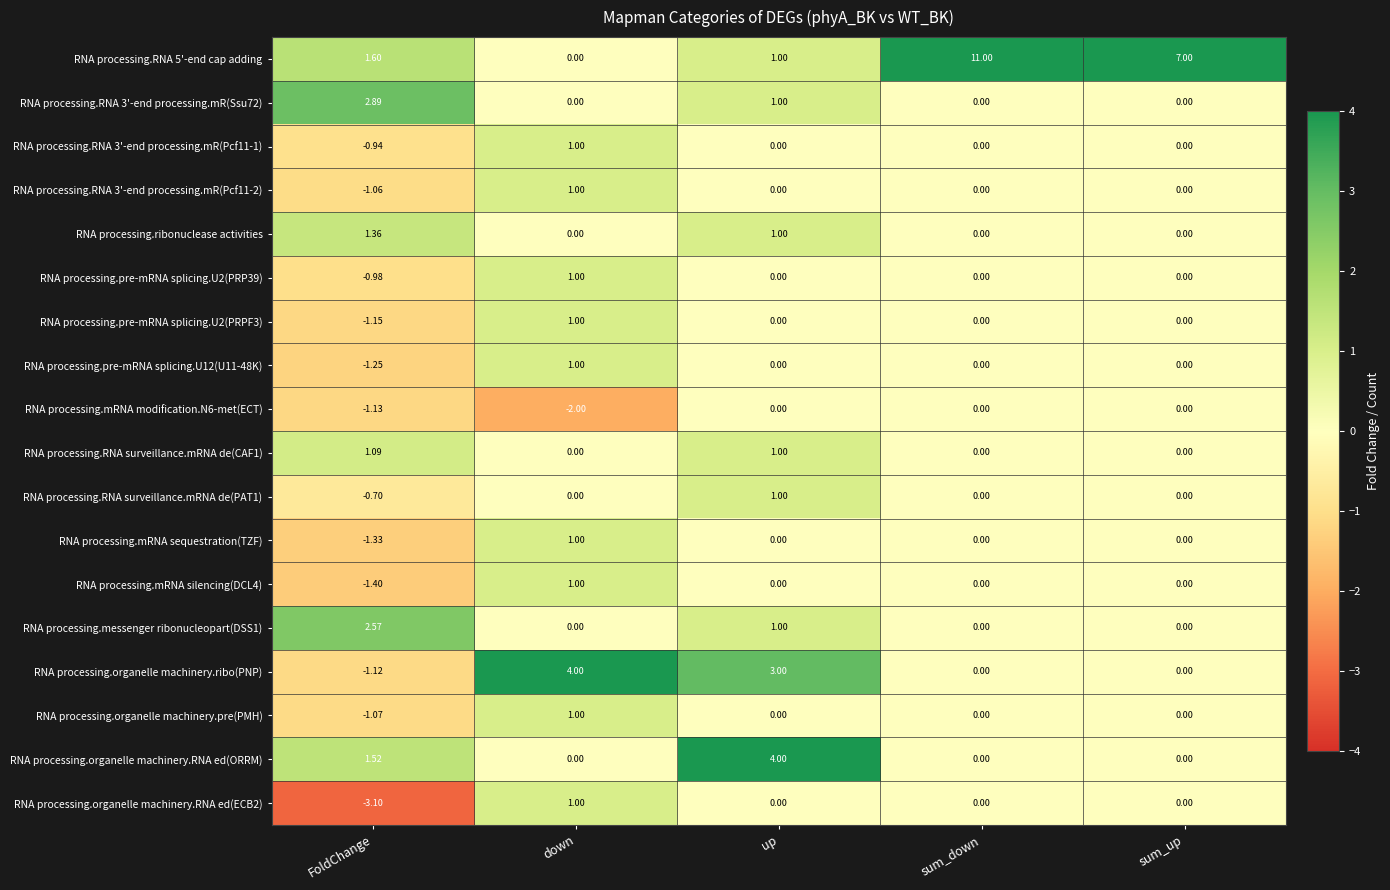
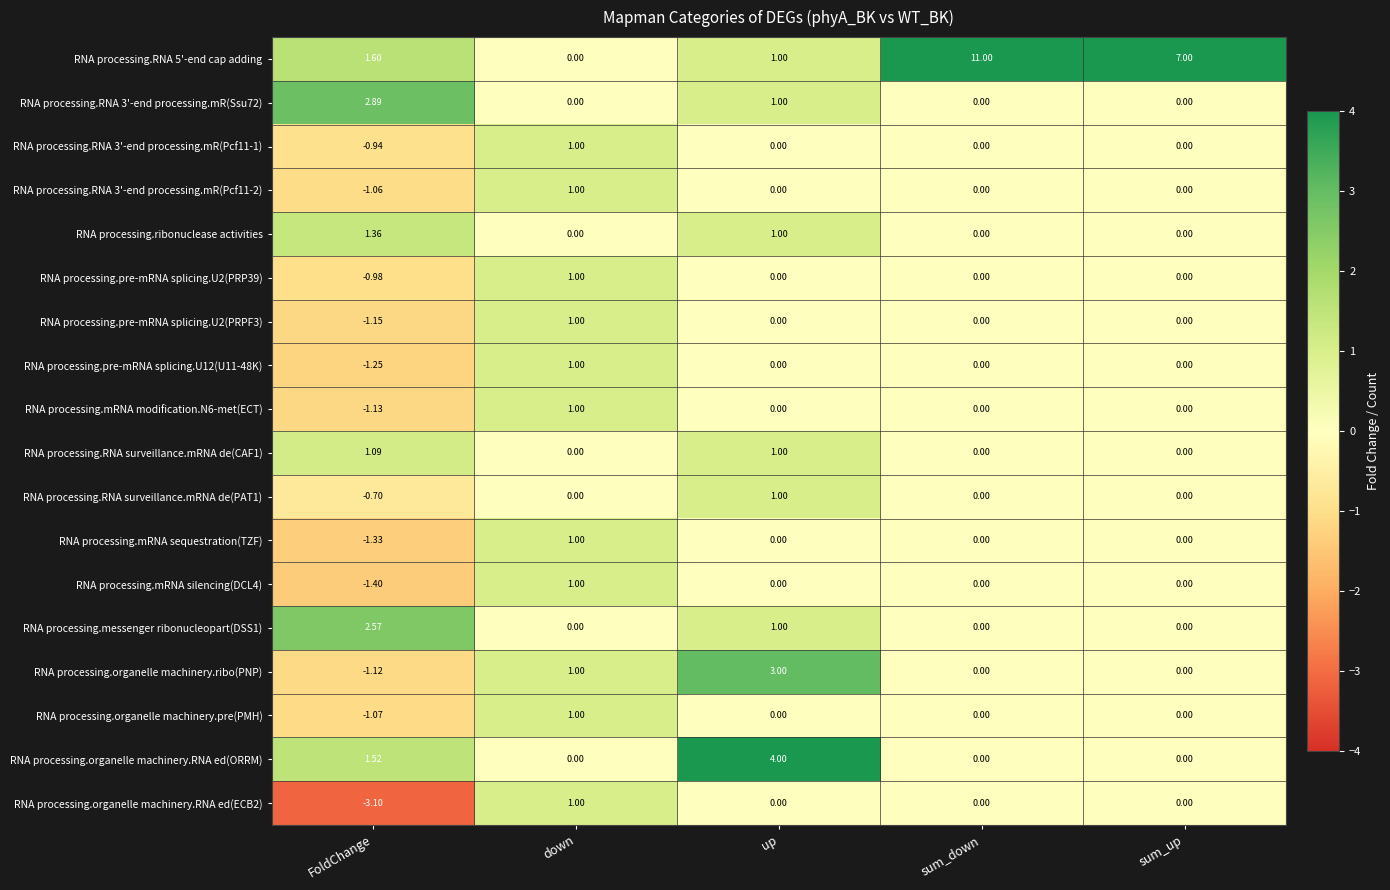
  {
    "RNA processing.RNA 5'-end cap adding": {
      "FoldChange": 1.60,
      "down": 0.00,
      "up": 1.00,
      "sum_down": 11.00,
      "sum_up": 7.00
    },
    "RNA processing.RNA 3'-end processing.mR(Ssu72)": {
      "FoldChange": 2.89,
      "down": 0.00,
      "up": 1.00,
      "sum_down": 0.00,
      "sum_up": 0.00
    },
    "RNA processing.RNA 3'-end processing.mR(Pcf11-1)": {
      "FoldChange": -0.94,
      "down": 1.00,
      "up": 0.00,
      "sum_down": 0.00,
      "sum_up": 0.00
    },
    "RNA processing.RNA 3'-end processing.mR(Pcf11-2)": {
      "FoldChange": -1.06,
      "down": 1.00,
      "up": 0.00,
      "sum_down": 0.00,
      "sum_up": 0.00
    },
    "RNA processing.ribonuclease activities": {
      "FoldChange": 1.36,
      "down": 0.00,
      "up": 1.00,
      "sum_down": 0.00,
      "sum_up": 0.00
    },
    "RNA processing.pre-mRNA splicing.U2(PRP39)": {
      "FoldChange": -0.98,
      "down": 1.00,
      "up": 0.00,
      "sum_down": 0.00,
      "sum_up": 0.00
    },
    "RNA processing.pre-mRNA splicing.U2(PRPF3)": {
      "FoldChange": -1.15,
      "down": 1.00,
      "up": 0.00,
      "sum_down": 0.00,
      "sum_up": 0.00
    },
    "RNA processing.pre-mRNA splicing.U12(U11-48K)": {
      "FoldChange": -1.25,
      "down": 1.00,
      "up": 0.00,
      "sum_down": 0.00,
      "sum_up": 0.00
    },
    "RNA processing.mRNA modification.N6-met(ECT)": {
      "FoldChange": -1.13,
-     "down": -2.00,
+     "down": 1.00,
      "up": 0.00,
      "sum_down": 0.00,
      "sum_up": 0.00
    },
    "RNA processing.RNA surveillance.mRNA de(CAF1)": {
      "FoldChange": 1.09,
      "down": 0.00,
      "up": 1.00,
      "sum_down": 0.00,
      "sum_up": 0.00
    },
    "RNA processing.RNA surveillance.mRNA de(PAT1)": {
      "FoldChange": -0.70,
      "down": 0.00,
      "up": 1.00,
      "sum_down": 0.00,
      "sum_up": 0.00
    },
    "RNA processing.mRNA sequestration(TZF)": {
      "FoldChange": -1.33,
      "down": 1.00,
      "up": 0.00,
      "sum_down": 0.00,
      "sum_up": 0.00
    },
    "RNA processing.mRNA silencing(DCL4)": {
      "FoldChange": -1.40,
      "down": 1.00,
      "up": 0.00,
      "sum_down": 0.00,
      "sum_up": 0.00
    },
    "RNA processing.messenger ribonucleopart(DSS1)": {
      "FoldChange": 2.57,
      "down": 0.00,
      "up": 1.00,
      "sum_down": 0.00,
      "sum_up": 0.00
    },
    "RNA processing.organelle machinery.ribo(PNP)": {
      "FoldChange": -1.12,
-     "down": 4.00,
+     "down": 1.00,
      "up": 3.00,
      "sum_down": 0.00,
      "sum_up": 0.00
    },
    "RNA processing.organelle machinery.pre(PMH)": {
      "FoldChange": -1.07,
      "down": 1.00,
      "up": 0.00,
      "sum_down": 0.00,
      "sum_up": 0.00
    },
    "RNA processing.organelle machinery.RNA ed(ORRM)": {
      "FoldChange": 1.52,
      "down": 0.00,
      "up": 4.00,
      "sum_down": 0.00,
      "sum_up": 0.00
    },
    "RNA processing.organelle machinery.RNA ed(ECB2)": {
      "FoldChange": -3.10,
      "down": 1.00,
      "up": 0.00,
      "sum_down": 0.00,
      "sum_up": 0.00
    }
  }
